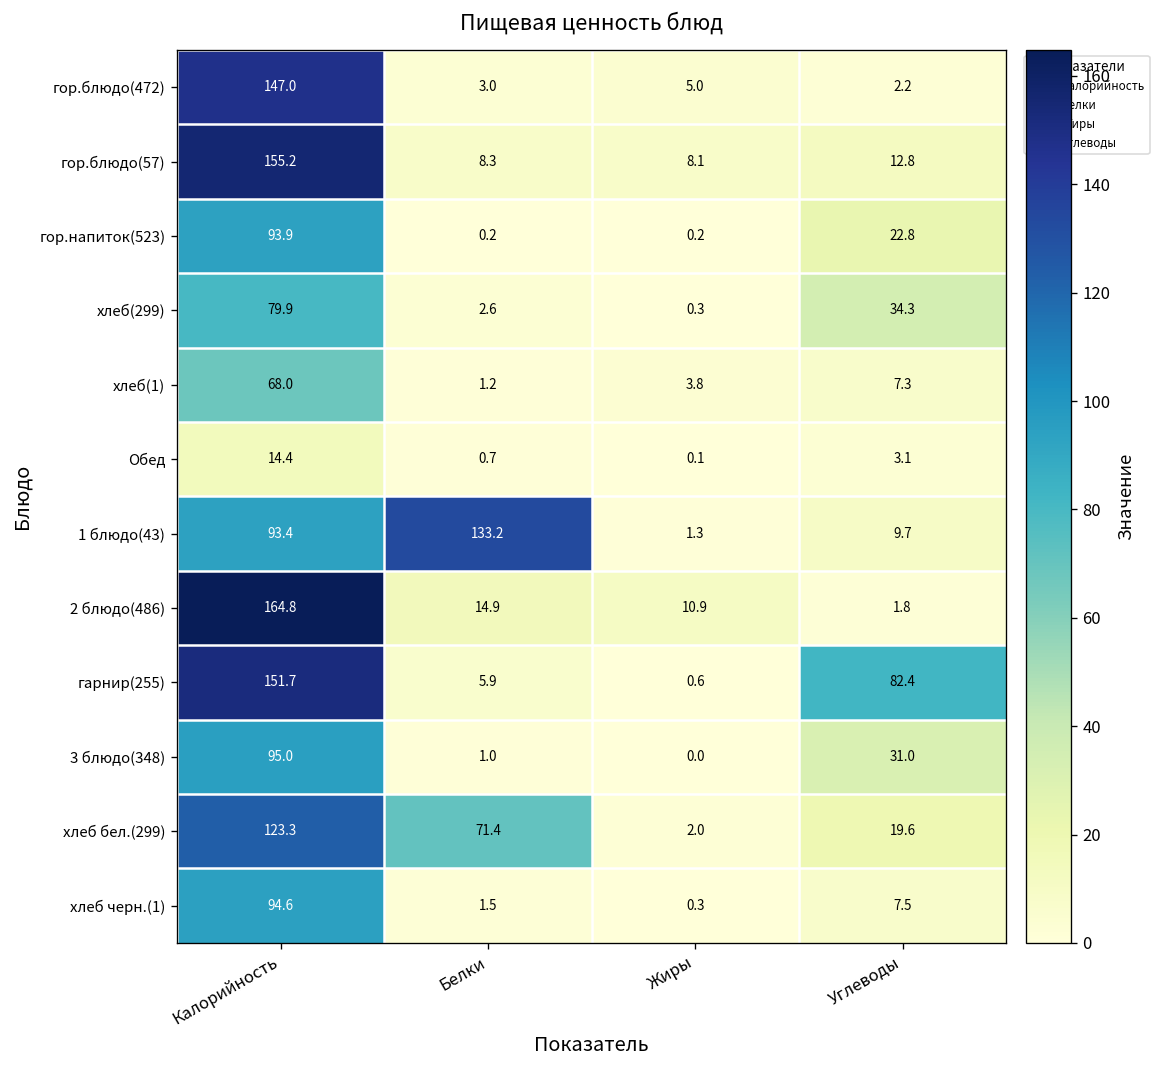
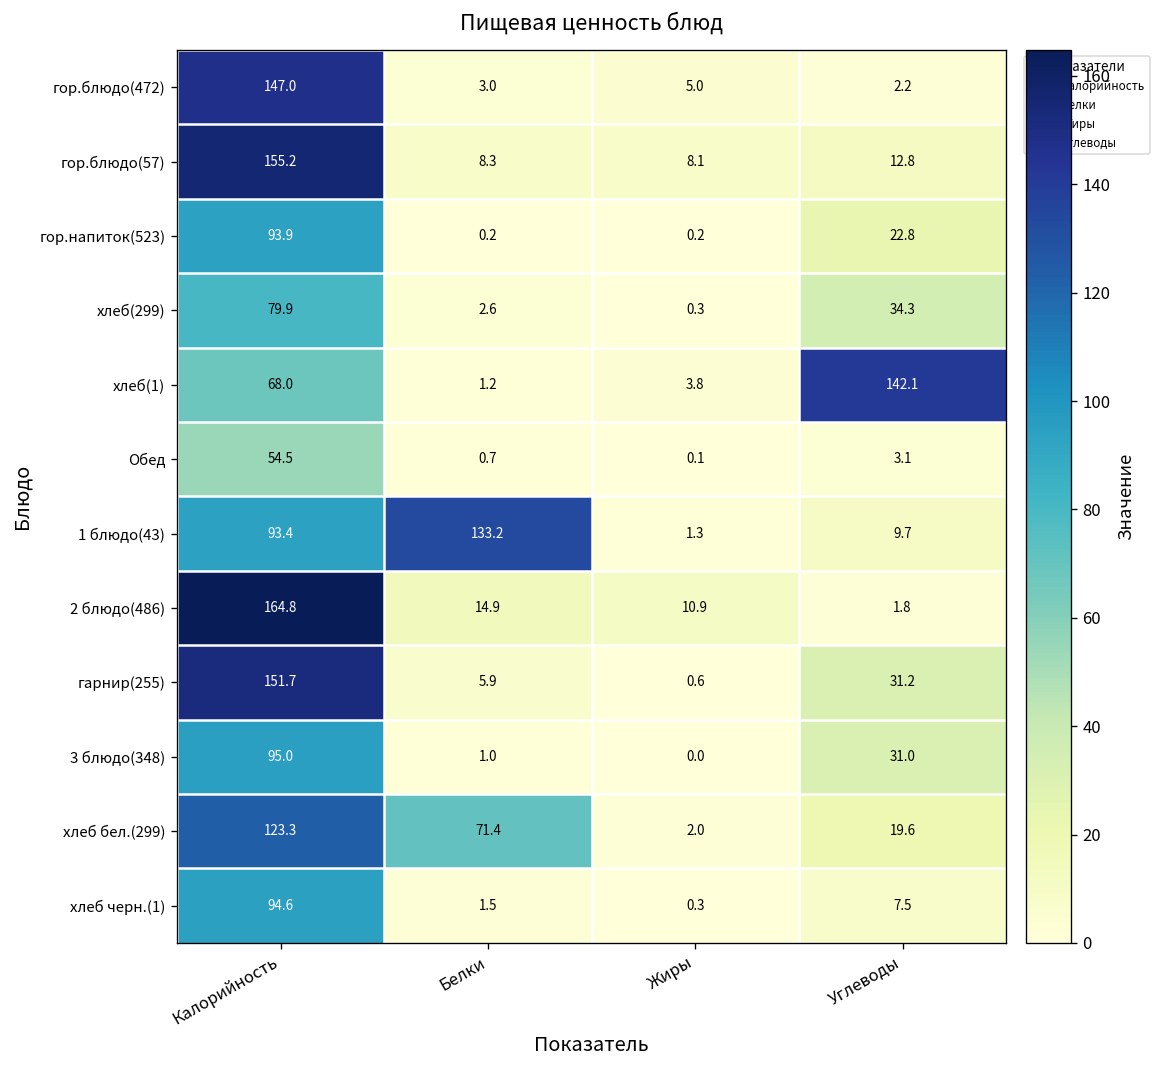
  {
    "гор.блюдо(472)": {
      "Калорийность": 147.0,
      "Белки": 3.0,
      "Жиры": 5.0,
      "Углеводы": 2.2
    },
    "гор.блюдо(57)": {
      "Калорийность": 155.2,
      "Белки": 8.3,
      "Жиры": 8.1,
      "Углеводы": 12.8
    },
    "гор.напиток(523)": {
      "Калорийность": 93.9,
      "Белки": 0.2,
      "Жиры": 0.2,
      "Углеводы": 22.8
    },
    "хлеб(299)": {
      "Калорийность": 79.9,
      "Белки": 2.6,
      "Жиры": 0.3,
      "Углеводы": 34.3
    },
    "хлеб(1)": {
      "Калорийность": 68.0,
      "Белки": 1.2,
      "Жиры": 3.8,
-     "Углеводы": 7.3
+     "Углеводы": 142.1
    },
    "Обед": {
-     "Калорийность": 14.4,
+     "Калорийность": 54.5,
      "Белки": 0.7,
      "Жиры": 0.1,
      "Углеводы": 3.1
    },
    "1 блюдо(43)": {
      "Калорийность": 93.4,
      "Белки": 133.2,
      "Жиры": 1.3,
      "Углеводы": 9.7
    },
    "2 блюдо(486)": {
      "Калорийность": 164.8,
      "Белки": 14.9,
      "Жиры": 10.9,
      "Углеводы": 1.8
    },
    "гарнир(255)": {
      "Калорийность": 151.7,
      "Белки": 5.9,
      "Жиры": 0.6,
-     "Углеводы": 82.4
+     "Углеводы": 31.2
    },
    "3 блюдо(348)": {
      "Калорийность": 95.0,
      "Белки": 1.0,
      "Жиры": 0.0,
      "Углеводы": 31.0
    },
    "хлеб бел.(299)": {
      "Калорийность": 123.3,
      "Белки": 71.4,
      "Жиры": 2.0,
      "Углеводы": 19.6
    },
    "хлеб черн.(1)": {
      "Калорийность": 94.6,
      "Белки": 1.5,
      "Жиры": 0.3,
      "Углеводы": 7.5
    }
  }
